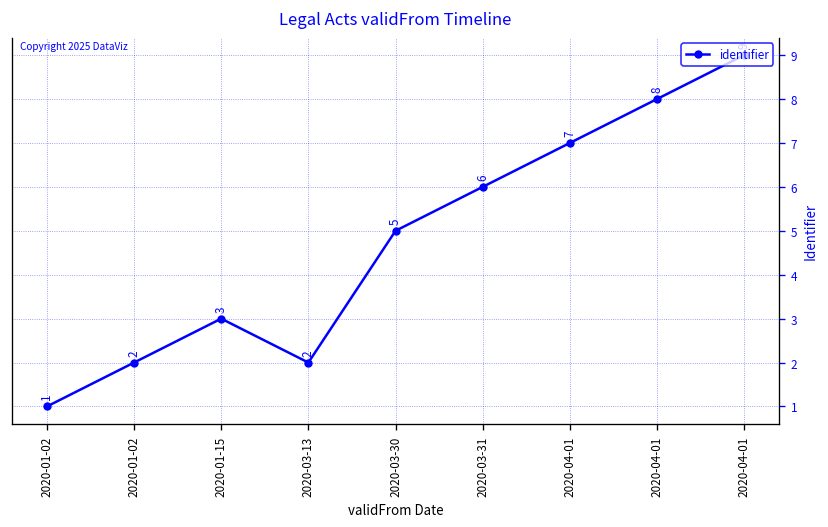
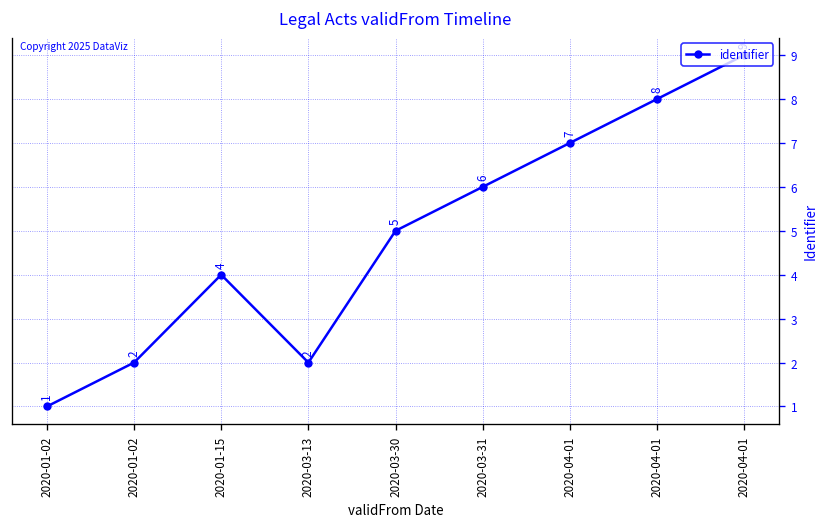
  {
-   "2020-01-15": 3,
+   "2020-01-15": 4,
    "2020-03-13": 2,
    "2020-03-30": 5,
    "2020-03-31": 6
  }
